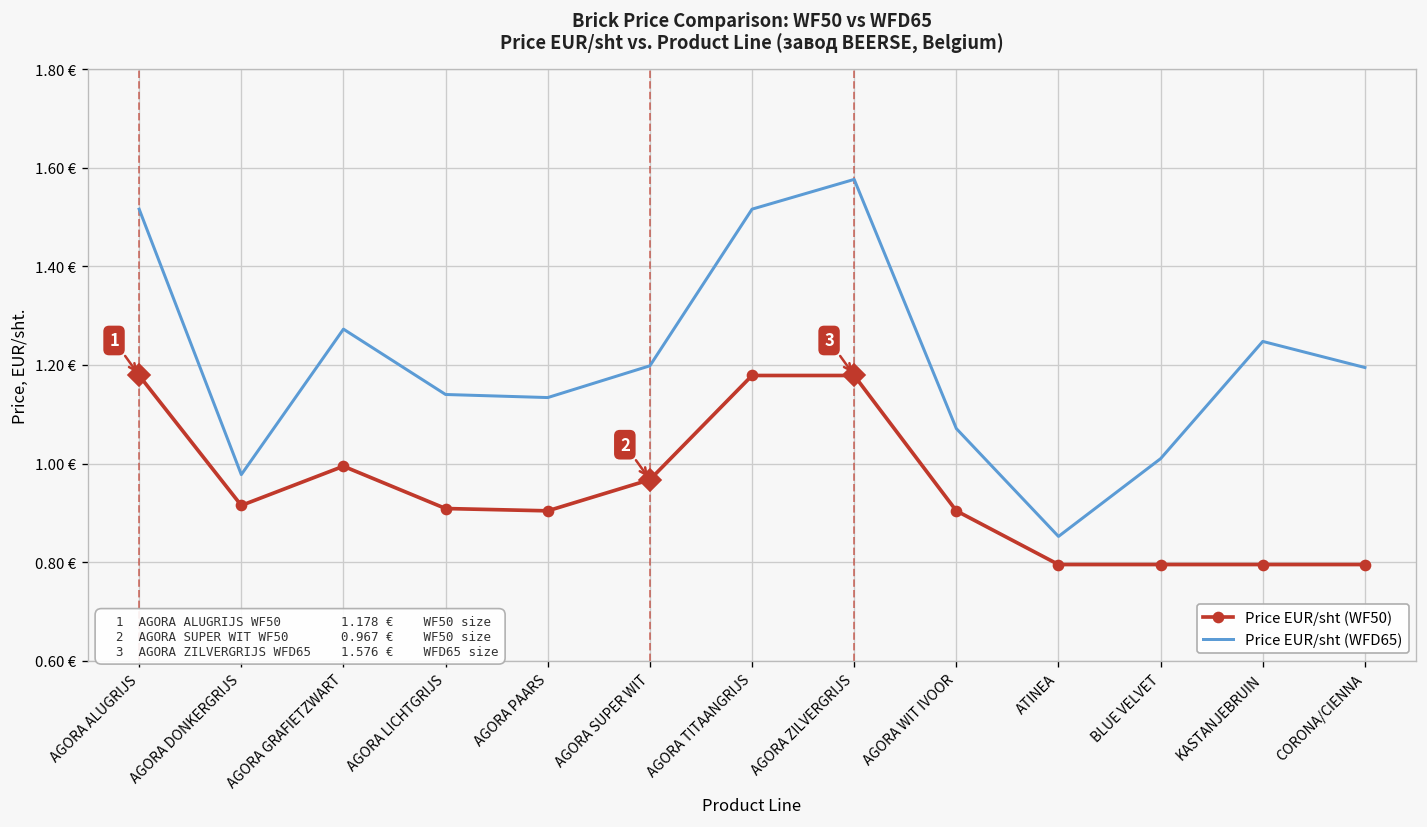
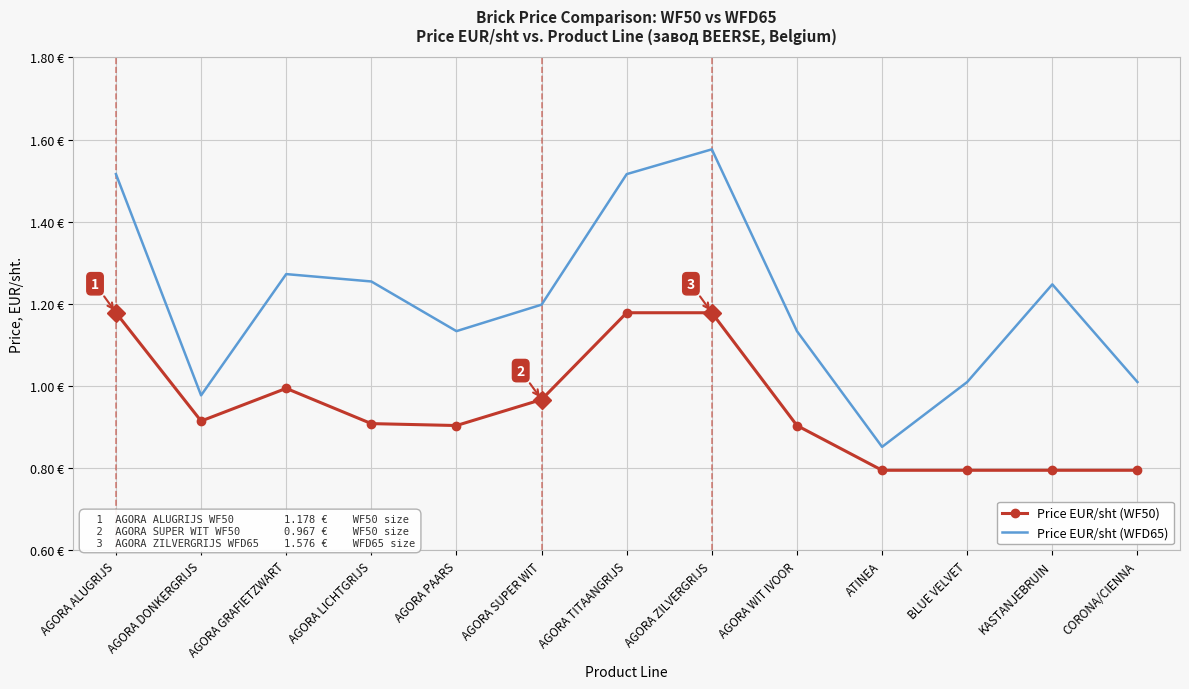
  {
    "Price EUR/sht (WFD65)": {
      "AGORA ALUGRIJS": "1.52 €",
      "AGORA DONKERGRIJS": "0.98 €",
      "AGORA GRAFIETZWART": "1.27 €",
-     "AGORA LICHTGRIJS": "1.14 €",
+     "AGORA LICHTGRIJS": "1.25 €",
      "AGORA PAARS": "1.13 €",
      "AGORA SUPER WIT": "1.20 €",
      "AGORA TITAANGRIJS": "1.52 €",
      "AGORA ZILVERGRIJS": "1.58 €",
-     "AGORA WIT IVOOR": "1.07 €",
+     "AGORA WIT IVOOR": "1.13 €",
      "ATINEA": "0.85 €",
      "BLUE VELVET": "1.01 €",
      "KASTANJEBRUIN": "1.25 €",
-     "CORONA/CIENNA": "1.19 €"
+     "CORONA/CIENNA": "1.01 €"
    }
  }
